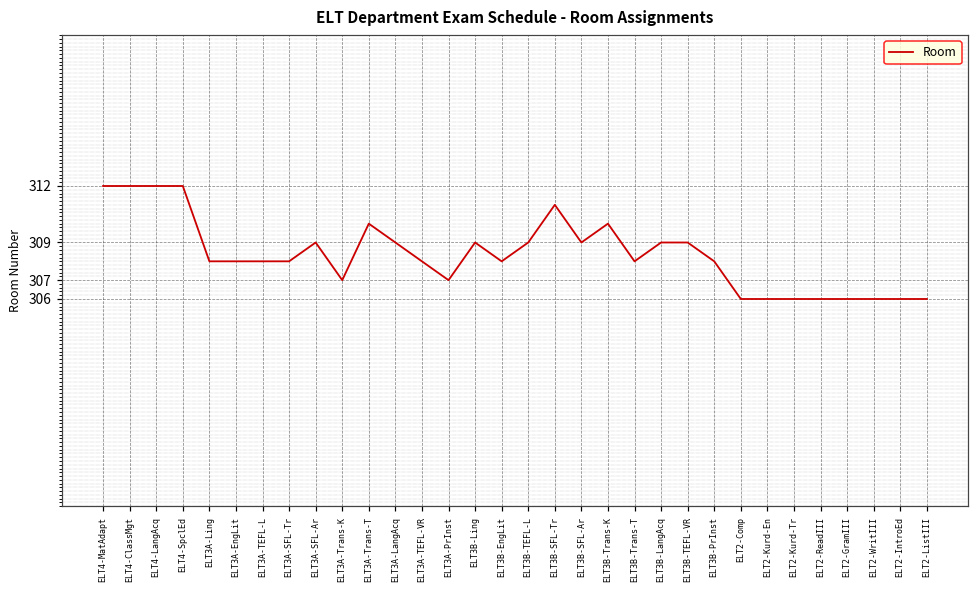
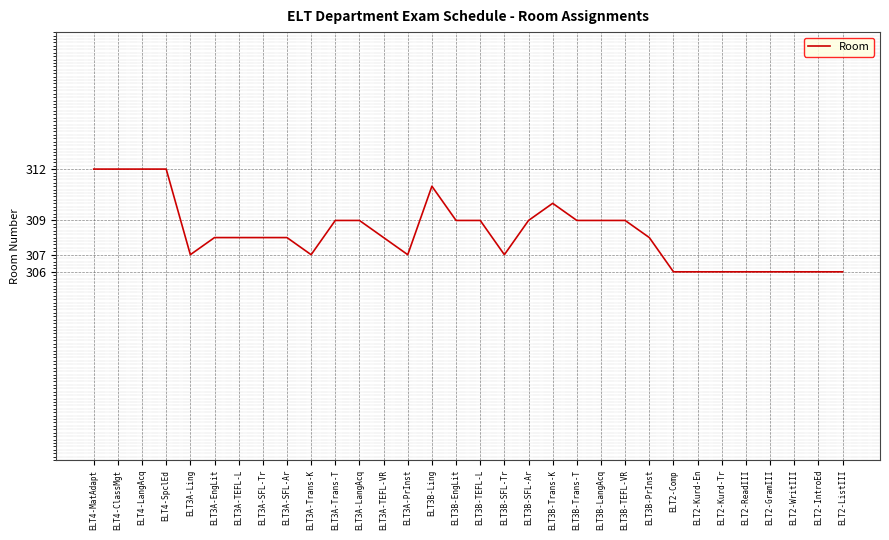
  {
    "ELT4-MatAdapt": 312,
    "ELT4-ClassMgt": 312,
    "ELT4-LangAcq": 312,
    "ELT4-SpclEd": 312,
-   "ELT3A-Ling": 308,
+   "ELT3A-Ling": 307,
    "ELT3A-EngLit": 308,
    "ELT3A-TEFL-L": 308,
    "ELT3A-SFL-Tr": 308,
-   "ELT3A-SFL-Ar": 309,
+   "ELT3A-SFL-Ar": 308,
    "ELT3A-Trans-K": 307,
-   "ELT3A-Trans-T": 310,
+   "ELT3A-Trans-T": 309,
    "ELT3A-LangAcq": 309,
    "ELT3A-TEFL-VR": 308,
    "ELT3A-PrInst": 307,
-   "ELT3B-Ling": 309,
-   "ELT3B-EngLit": 308,
+   "ELT3B-Ling": 311,
+   "ELT3B-EngLit": 309,
    "ELT3B-TEFL-L": 309,
-   "ELT3B-SFL-Tr": 311,
+   "ELT3B-SFL-Tr": 307,
    "ELT3B-SFL-Ar": 309,
    "ELT3B-Trans-K": 310,
-   "ELT3B-Trans-T": 308,
+   "ELT3B-Trans-T": 309,
    "ELT3B-LangAcq": 309,
    "ELT3B-TEFL-VR": 309,
    "ELT3B-PrInst": 308,
    "ELT2-Comp": 306,
    "ELT2-Kurd-En": 306,
    "ELT2-Kurd-Tr": 306,
    "ELT2-ReadIII": 306,
    "ELT2-GramIII": 306,
    "ELT2-WritIII": 306,
    "ELT2-IntroEd": 306,
    "ELT2-ListIII": 306
  }
